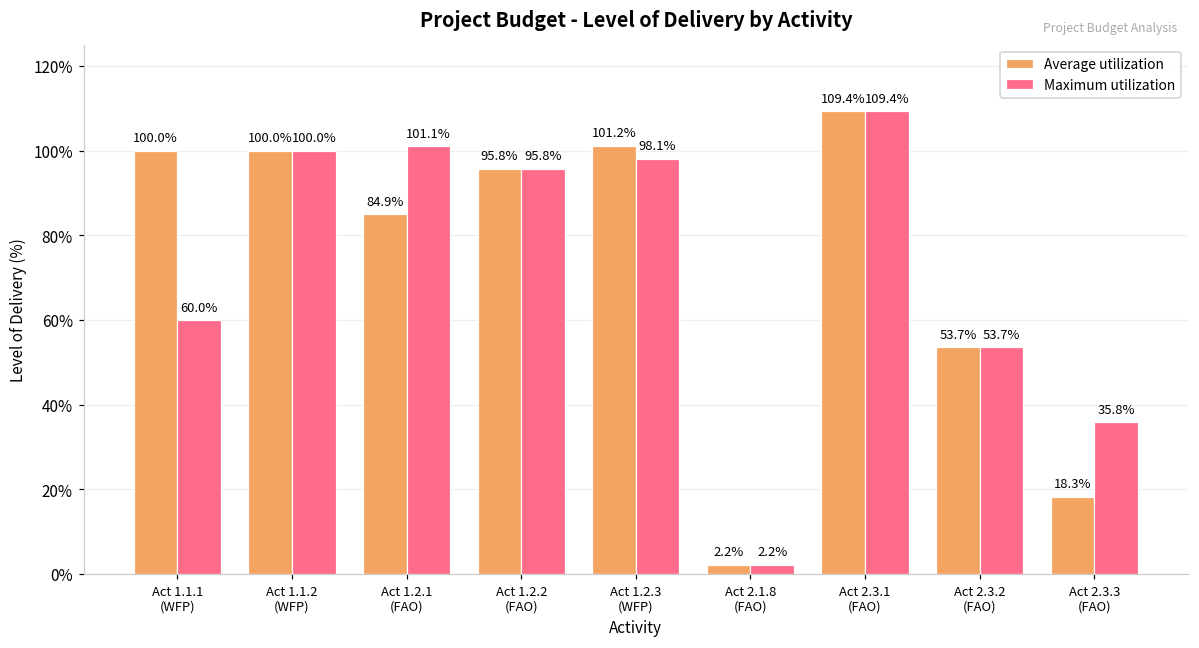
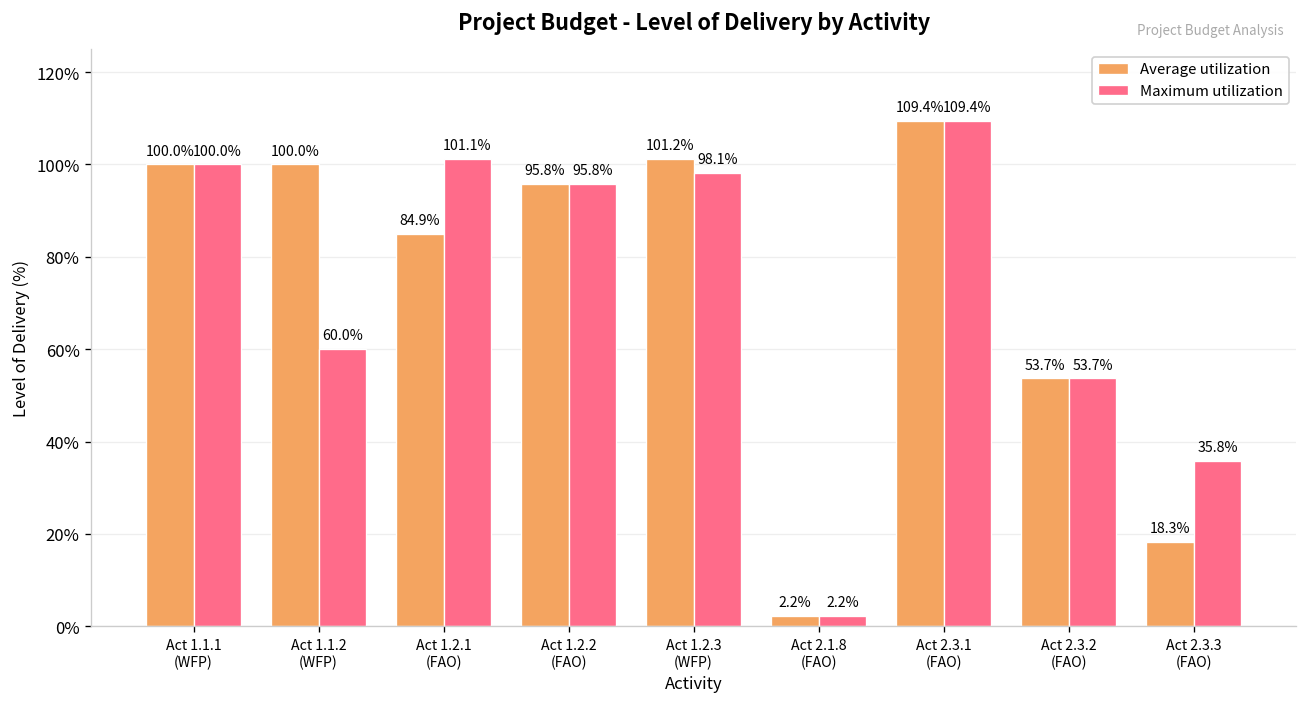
  {
    "Average utilization": {
      "Act 1.1.1 (WFP)": "100.0%",
      "Act 1.1.2 (WFP)": "100.0%",
      "Act 1.2.1 (FAO)": "84.9%",
      "Act 1.2.2 (FAO)": "95.8%",
      "Act 1.2.3 (WFP)": "101.2%",
      "Act 2.1.8 (FAO)": "2.2%",
      "Act 2.3.1 (FAO)": "109.4%",
      "Act 2.3.2 (FAO)": "53.7%",
      "Act 2.3.3 (FAO)": "18.3%"
    },
    "Maximum utilization": {
-     "Act 1.1.1 (WFP)": "60.0%",
-     "Act 1.1.2 (WFP)": "100.0%",
+     "Act 1.1.1 (WFP)": "100.0%",
+     "Act 1.1.2 (WFP)": "60.0%",
      "Act 1.2.1 (FAO)": "101.1%",
      "Act 1.2.2 (FAO)": "95.8%",
      "Act 1.2.3 (WFP)": "98.1%",
      "Act 2.1.8 (FAO)": "2.2%",
      "Act 2.3.1 (FAO)": "109.4%",
      "Act 2.3.2 (FAO)": "53.7%",
      "Act 2.3.3 (FAO)": "35.8%"
    }
  }
